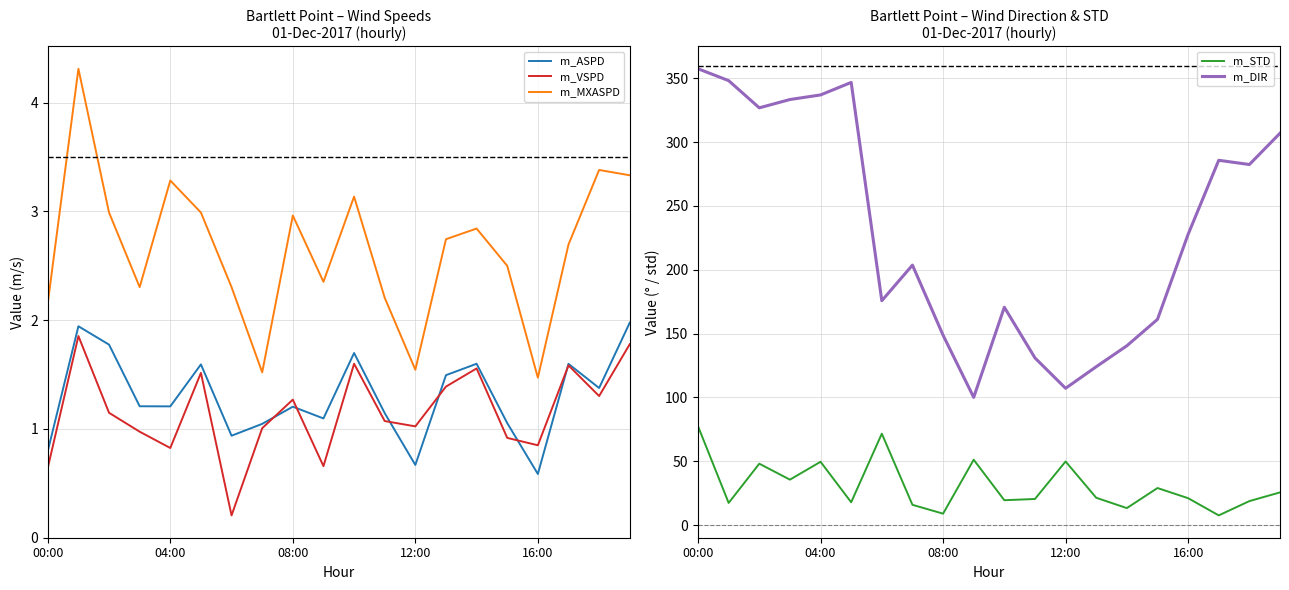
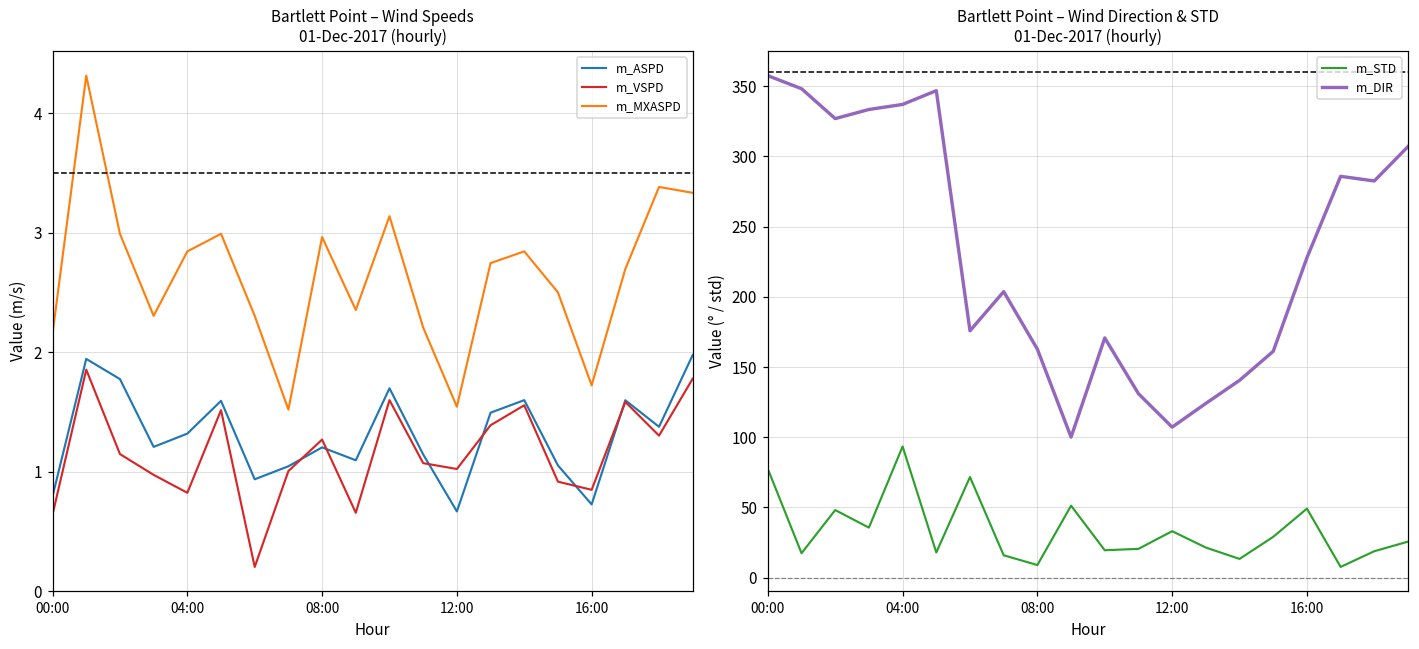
  {
    "Bartlett Point – Wind Speeds 01-Dec-2017 (hourly)": {
      "m_ASPD": {
        "00:00": 0.80,
-       "04:00": 1.21,
+       "04:00": 1.32,
        "08:00": 1.20,
        "12:00": 0.67,
-       "16:00": 0.59
+       "16:00": 0.73
      },
      "m_VSPD": {
        "00:00": 0.64,
        "04:00": 0.82,
        "08:00": 1.27,
        "12:00": 1.02,
        "16:00": 0.85
      },
      "m_MXASPD": {
        "00:00": 2.16,
-       "04:00": 3.29,
+       "04:00": 2.84,
        "08:00": 2.96,
        "12:00": 1.54,
-       "16:00": 1.47
+       "16:00": 1.72
      }
    },
    "Bartlett Point – Wind Direction & STD 01-Dec-2017 (hourly)": {
      "m_STD": {
        "00:00": 77,
-       "04:00": 50,
+       "04:00": 93,
        "08:00": 9,
-       "12:00": 50,
-       "16:00": 21
+       "12:00": 33,
+       "16:00": 49
      },
      "m_DIR": {
        "00:00": 358,
        "04:00": 337,
-       "08:00": 149,
+       "08:00": 163,
        "12:00": 107,
        "16:00": 228
      }
    }
  }
